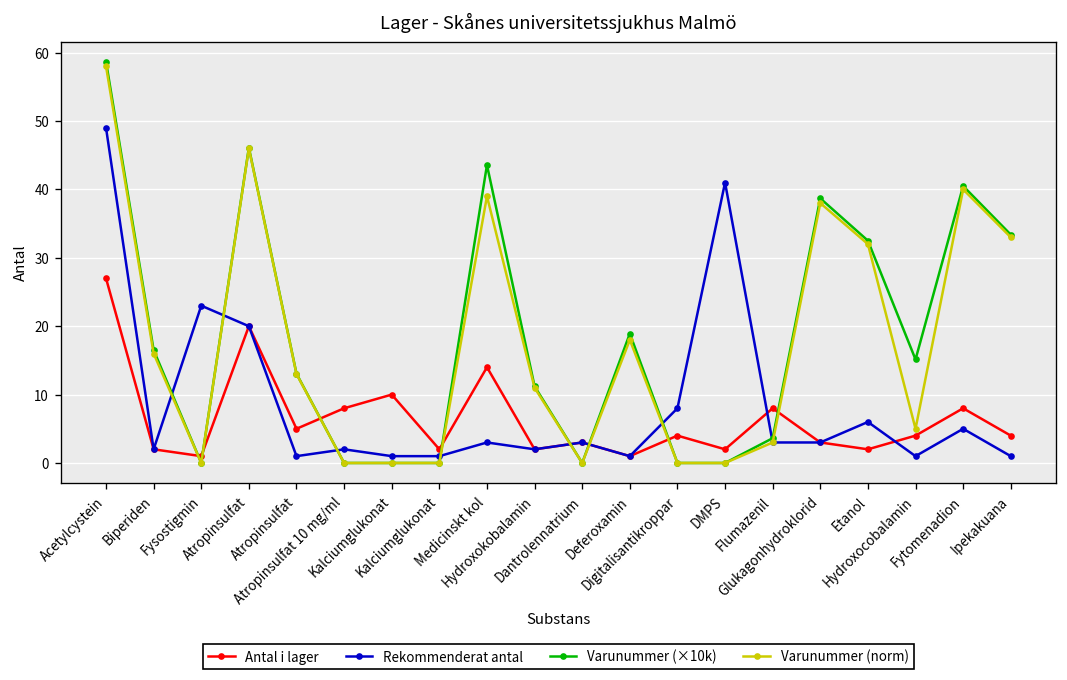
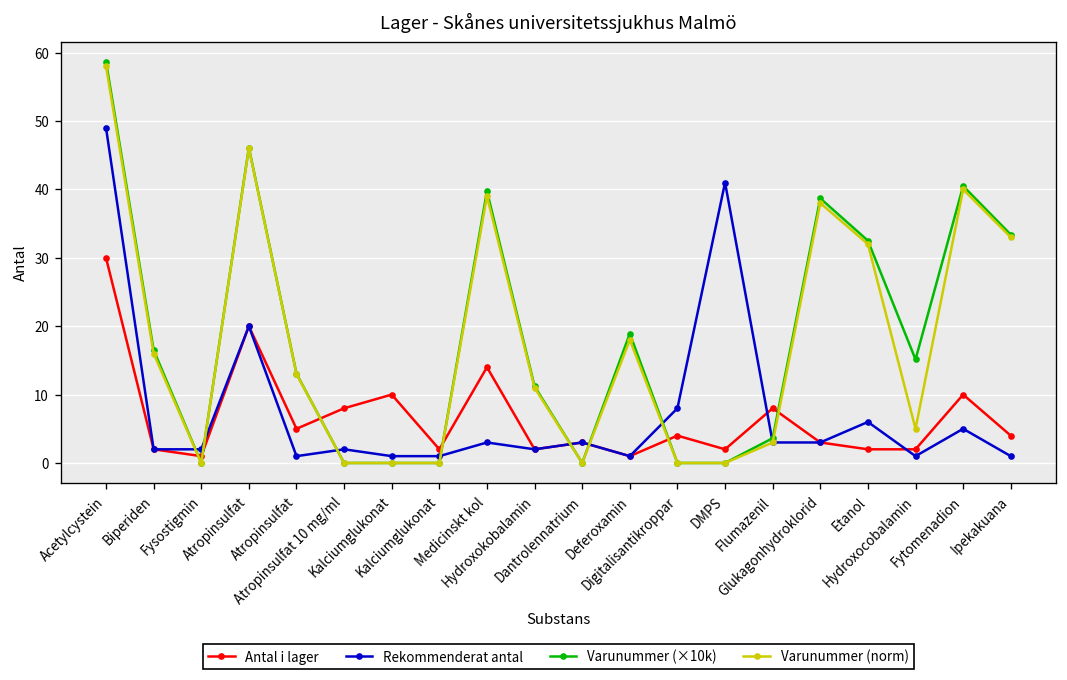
  {
    "Antal i lager": {
-     "Acetylcystein": 27,
+     "Acetylcystein": 30,
      "Fysostigmin": 1,
      "Atropinsulfat 10 mg/ml": 8,
      "Medicinskt kol": 14,
      "Digitalisantikroppar": 4,
      "DMPS": 2,
      "Flumazenil": 8,
      "Etanol": 2,
-     "Hydroxocobalamin": 4,
-     "Fytomenadion": 8,
+     "Hydroxocobalamin": 2,
+     "Fytomenadion": 10,
      "Ipekakuana": 4
    },
    "Rekommenderat antal": {
      "Acetylcystein": 49,
-     "Fysostigmin": 23,
+     "Fysostigmin": 2,
      "Atropinsulfat 10 mg/ml": 2,
      "Medicinskt kol": 3,
      "Digitalisantikroppar": 8,
      "DMPS": 41,
      "Etanol": 6,
      "Hydroxocobalamin": 1,
      "Fytomenadion": 5,
      "Ipekakuana": 1
    },
    "Varunummer (×10k)": {
      "Acetylcystein": 59,
      "Biperiden": 17,
-     "Medicinskt kol": 44,
+     "Medicinskt kol": 40,
      "Deferoxamin": 19,
      "Flumazenil": 4,
      "Glukagonhydroklorid": 39,
      "Etanol": 33,
      "Hydroxocobalamin": 15,
      "Fytomenadion": 40
    },
    "Varunummer (norm)": {
      "Acetylcystein": 58,
      "Biperiden": 16,
      "Medicinskt kol": 39,
      "Deferoxamin": 18,
      "Glukagonhydroklorid": 38,
      "Etanol": 32,
      "Hydroxocobalamin": 5,
      "Fytomenadion": 40
    }
  }
